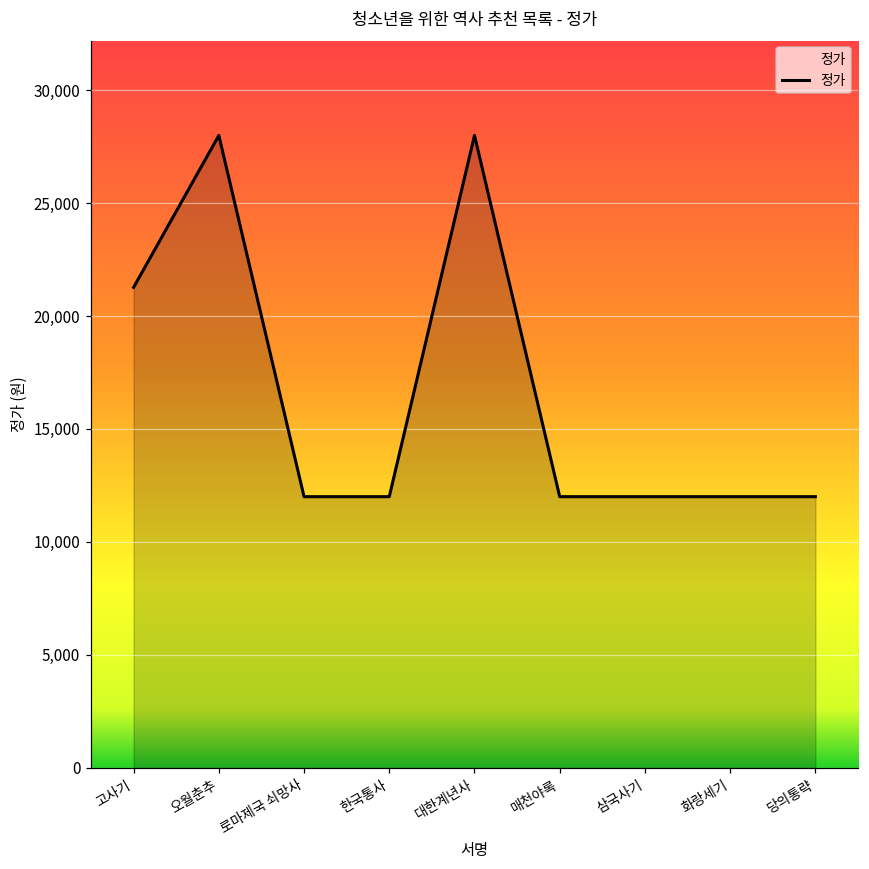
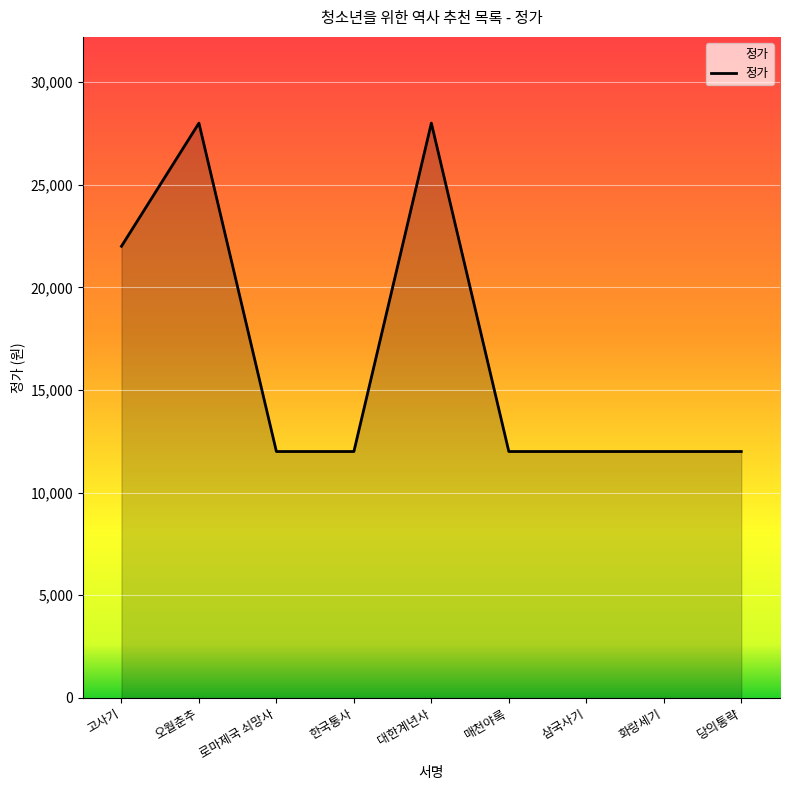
  {
-   "고사기": "21,300",
+   "고사기": "22,000",
    "오월춘추": "28,000",
    "로마제국 쇠망사": "12,000",
    "한국통사": "12,000",
    "대한계년사": "28,000",
    "매천야록": "12,000",
    "삼국사기": "12,000",
    "화랑세기": "12,000",
    "당의통략": "12,000"
  }
